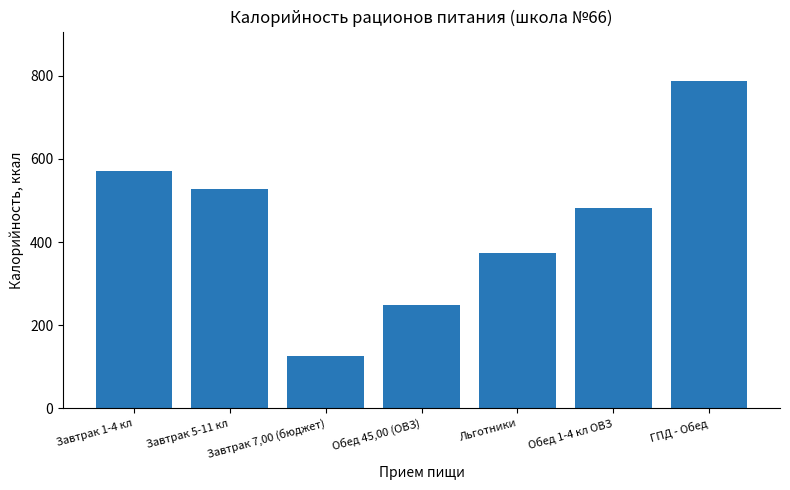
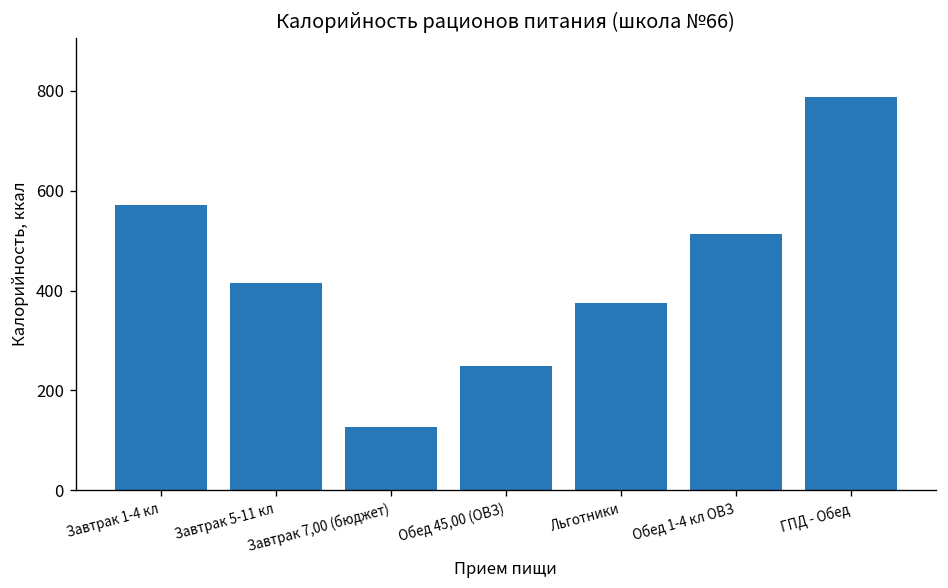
  {
    "Завтрак 1-4 кл": 570,
-   "Завтрак 5-11 кл": 530,
+   "Завтрак 5-11 кл": 420,
    "Завтрак 7,00 (бюджет)": 130,
    "Обед 45,00 (ОВЗ)": 250,
    "Льготники": 370,
-   "Обед 1-4 кл ОВЗ": 480,
+   "Обед 1-4 кл ОВЗ": 510,
    "ГПД - Обед": 790
  }
